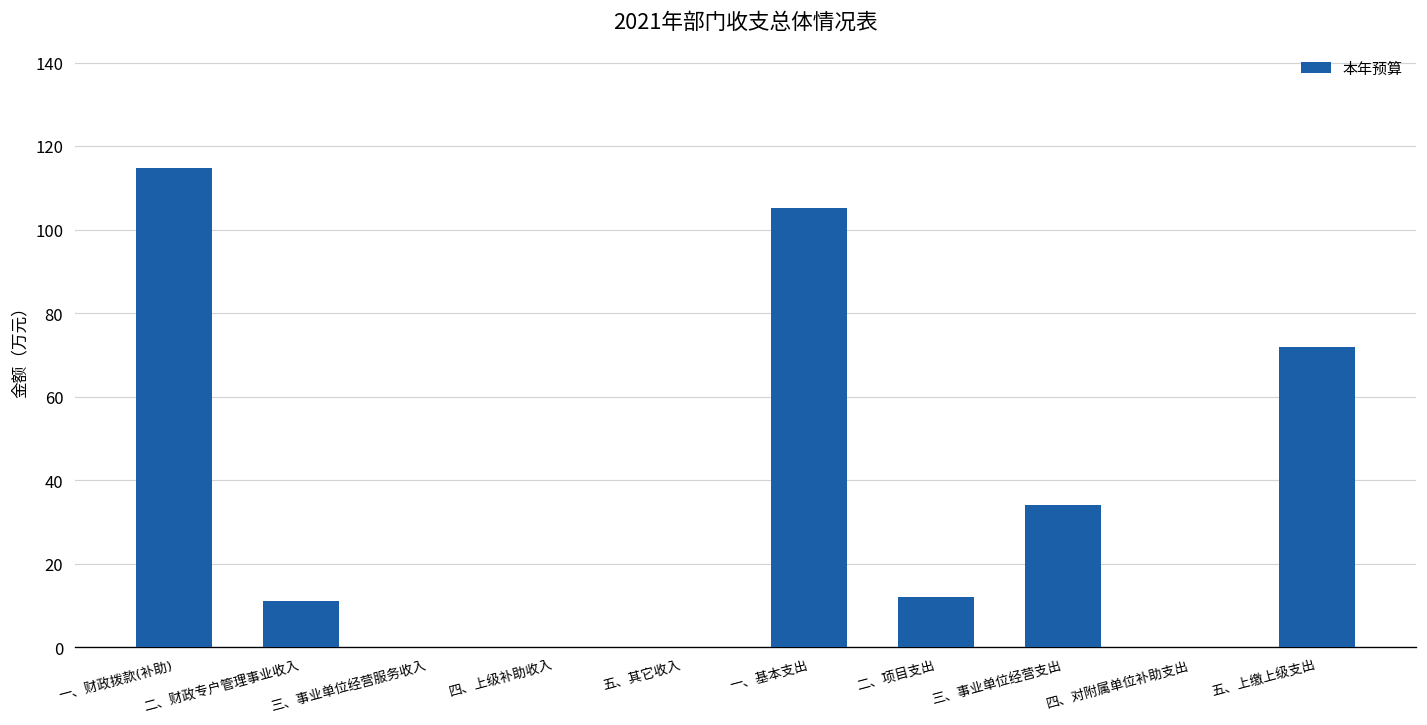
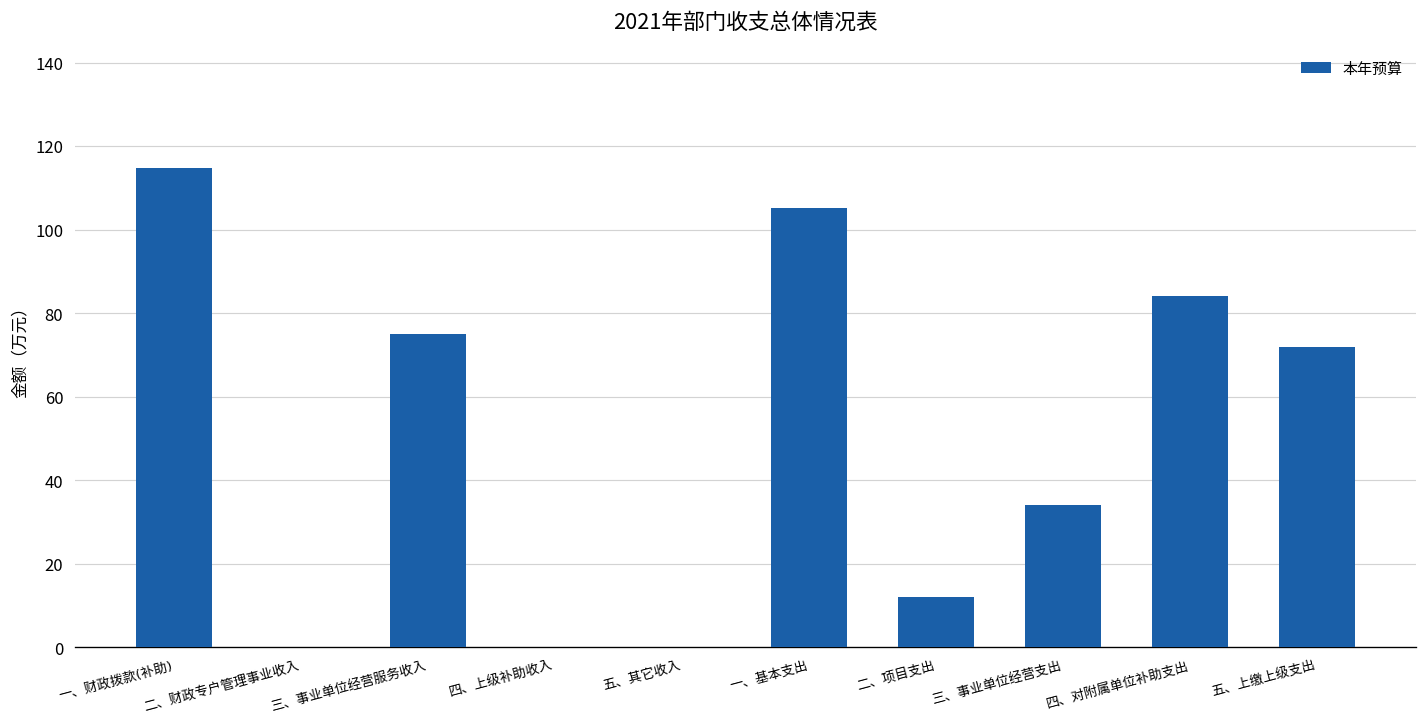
  {
    "一、财政拨款(补助)": 115,
-   "二、财政专户管理事业收入": 11,
-   "三、事业单位经营服务收入": 0,
+   "二、财政专户管理事业收入": 0,
+   "三、事业单位经营服务收入": 75,
    "四、上级补助收入": 0,
    "五、其它收入": 0,
    "一、基本支出": 105,
    "二、项目支出": 12,
    "三、事业单位经营支出": 34,
-   "四、对附属单位补助支出": 0,
+   "四、对附属单位补助支出": 84,
    "五、上缴上级支出": 72
  }
